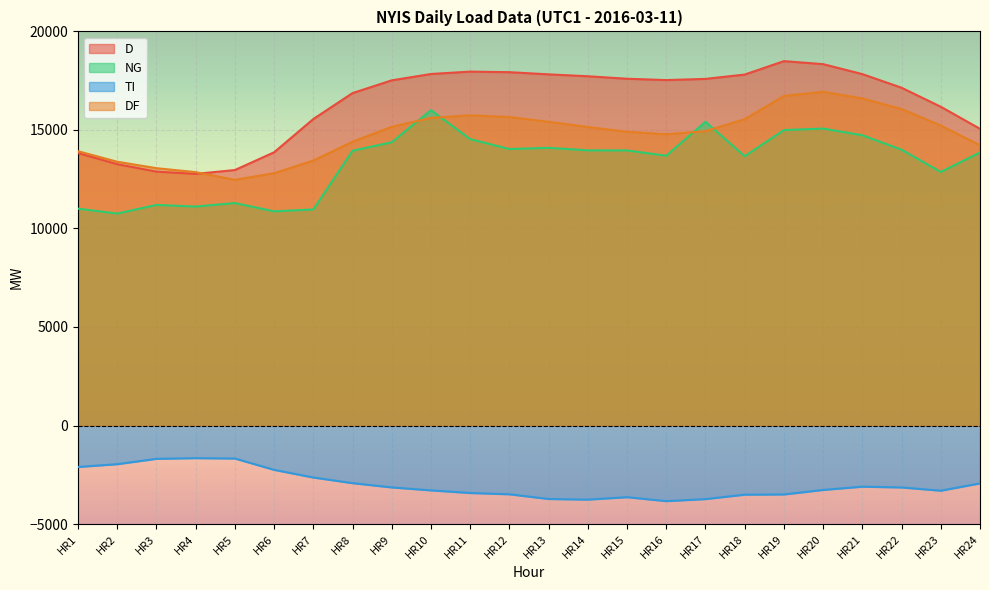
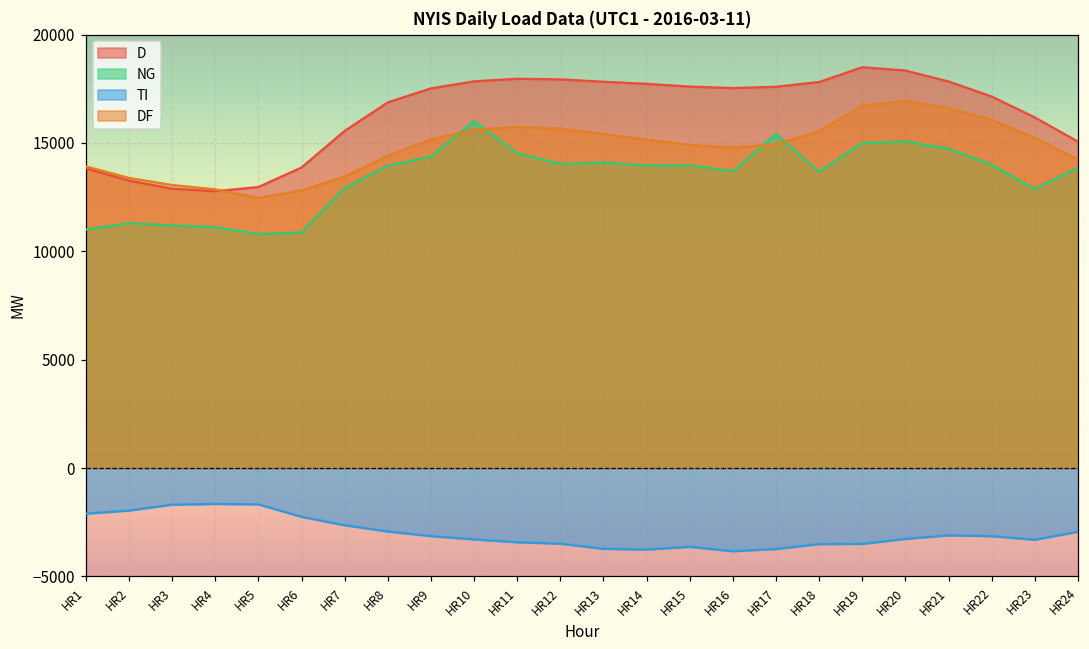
  {
    "NG": {
      "HR1": 11000,
-     "HR2": 10800,
+     "HR2": 11300,
      "HR3": 11200,
      "HR4": 11100,
-     "HR5": 11300,
+     "HR5": 10800,
      "HR6": 10900,
-     "HR7": 11000,
+     "HR7": 12900,
      "HR8": 13900,
      "HR9": 14400,
      "HR10": 16000,
      "HR11": 14500,
      "HR12": 14000,
      "HR13": 14100,
      "HR14": 14000,
      "HR15": 14000,
      "HR16": 13700,
      "HR17": 15400,
      "HR18": 13700,
      "HR19": 15000,
      "HR20": 15100,
      "HR21": 14700,
      "HR22": 14000,
      "HR23": 12900,
      "HR24": 13900
    }
  }
